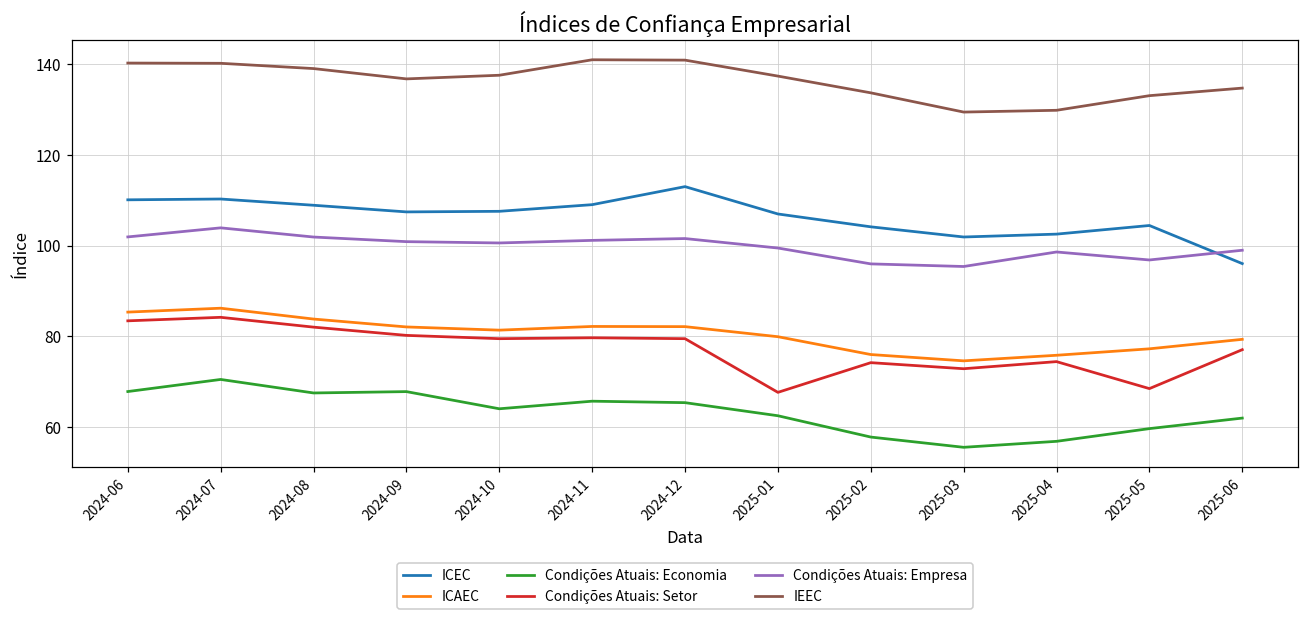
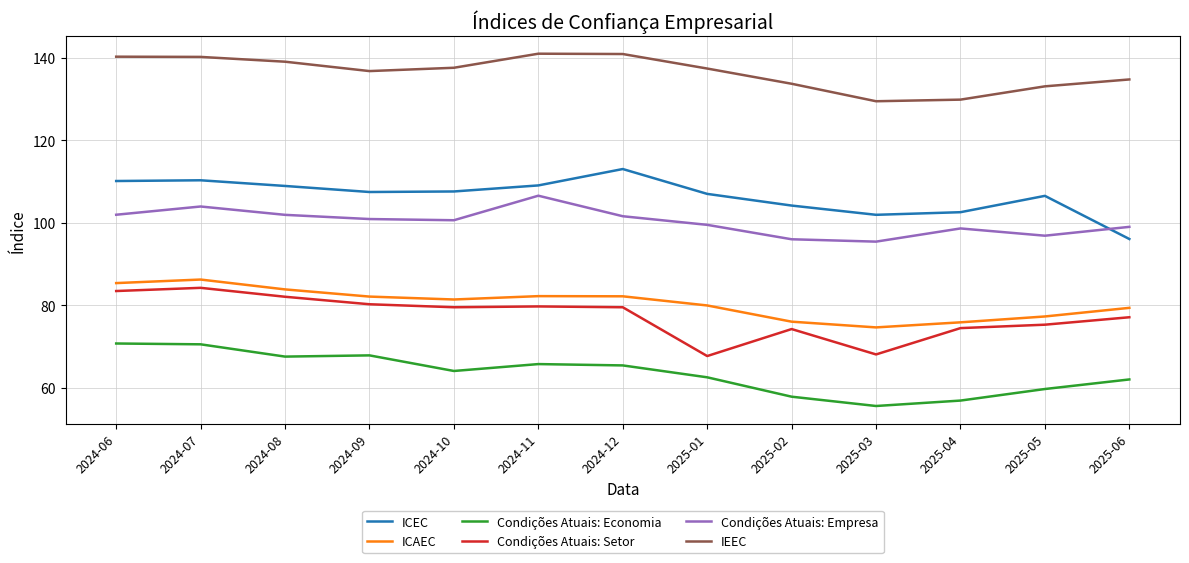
  {
    "ICEC": {
      "2024-06": 110,
      "2024-07": 110,
      "2024-08": 109,
      "2024-09": 107,
      "2024-10": 108,
      "2024-11": 109,
      "2024-12": 113,
      "2025-01": 107,
      "2025-02": 104,
      "2025-03": 102,
      "2025-04": 103,
-     "2025-05": 104,
+     "2025-05": 106,
      "2025-06": 96
    },
    "ICAEC": {
      "2024-06": 85,
      "2024-07": 86,
      "2024-08": 84,
      "2024-09": 82,
      "2024-10": 81,
      "2024-11": 82,
      "2024-12": 82,
      "2025-01": 80,
      "2025-02": 76,
      "2025-03": 75,
      "2025-04": 76,
      "2025-05": 77,
      "2025-06": 79
    },
    "Condições Atuais: Economia": {
-     "2024-06": 68,
+     "2024-06": 71,
      "2024-07": 71,
      "2024-08": 68,
      "2024-09": 68,
      "2024-10": 64,
      "2024-11": 66,
      "2024-12": 65,
      "2025-01": 63,
      "2025-02": 58,
      "2025-03": 56,
      "2025-04": 57,
      "2025-05": 60,
      "2025-06": 62
    },
    "Condições Atuais: Setor": {
      "2024-06": 83,
      "2024-07": 84,
      "2024-08": 82,
      "2024-09": 80,
      "2024-10": 80,
      "2024-11": 80,
      "2024-12": 80,
      "2025-01": 68,
      "2025-02": 74,
-     "2025-03": 73,
+     "2025-03": 68,
      "2025-04": 74,
-     "2025-05": 69,
+     "2025-05": 75,
      "2025-06": 77
    },
    "Condições Atuais: Empresa": {
      "2024-06": 102,
      "2024-07": 104,
      "2024-08": 102,
      "2024-09": 101,
      "2024-10": 101,
-     "2024-11": 101,
+     "2024-11": 107,
      "2024-12": 102,
      "2025-01": 99,
      "2025-02": 96,
      "2025-03": 95,
      "2025-04": 99,
      "2025-05": 97,
      "2025-06": 99
    },
    "IEEC": {
      "2024-06": 140,
      "2024-07": 140,
      "2024-08": 139,
      "2024-09": 137,
      "2024-10": 138,
      "2024-11": 141,
      "2024-12": 141,
      "2025-01": 137,
      "2025-02": 134,
      "2025-03": 129,
      "2025-04": 130,
      "2025-05": 133,
      "2025-06": 135
    }
  }
